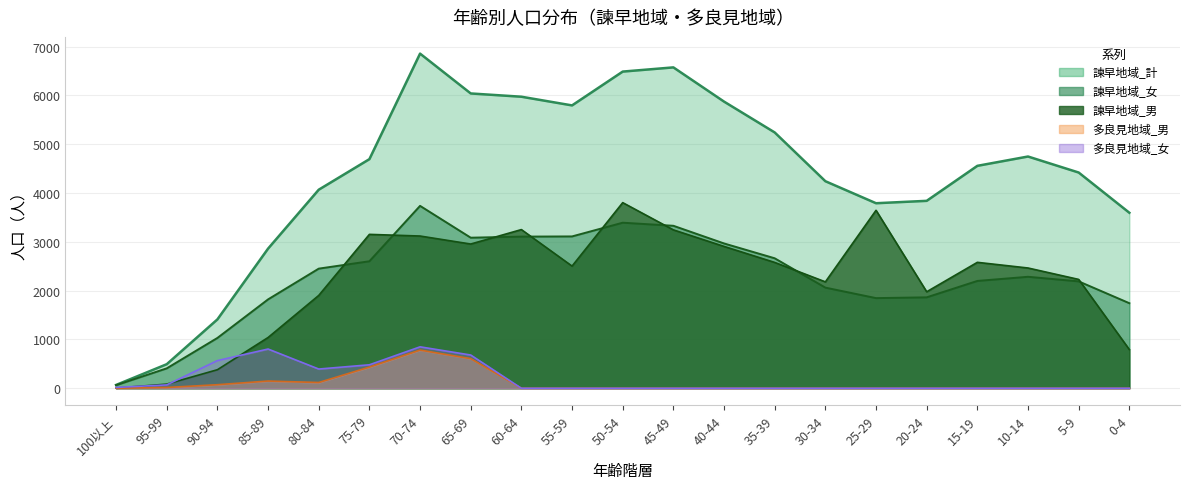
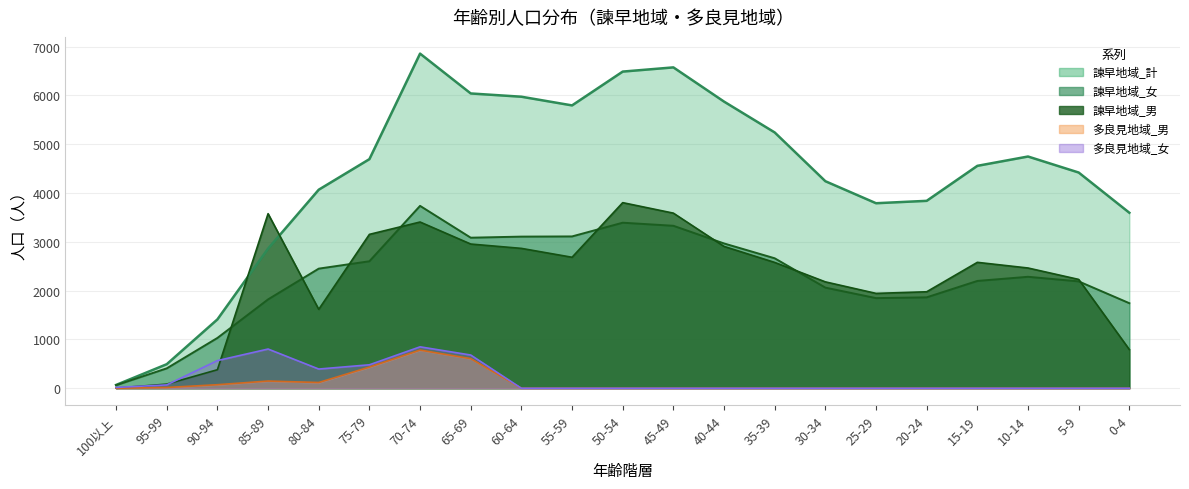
  {
    "諫早地域_男": {
      "90-94": 400,
-     "85-89": 1000,
-     "80-84": 1900,
+     "85-89": 3600,
+     "80-84": 1600,
      "75-79": 3200,
-     "70-74": 3100,
+     "70-74": 3400,
      "65-69": 3000,
-     "60-64": 3300,
-     "55-59": 2500,
+     "60-64": 2900,
+     "55-59": 2700,
      "50-54": 3800,
-     "45-49": 3200,
+     "45-49": 3600,
      "40-44": 2900,
      "35-39": 2600,
      "30-34": 2200,
-     "25-29": 3600,
+     "25-29": 1900,
      "20-24": 2000,
      "15-19": 2600,
      "10-14": 2500,
      "0-4": 800
    },
    "多良見地域_男": {
      "95-99": 0,
      "90-94": 100,
      "85-89": 100,
      "80-84": 100,
      "70-74": 800,
      "65-69": 600
    },
    "多良見地域_女": {
      "90-94": 600,
      "85-89": 800,
      "80-84": 400,
      "70-74": 800,
      "65-69": 700
    }
  }
